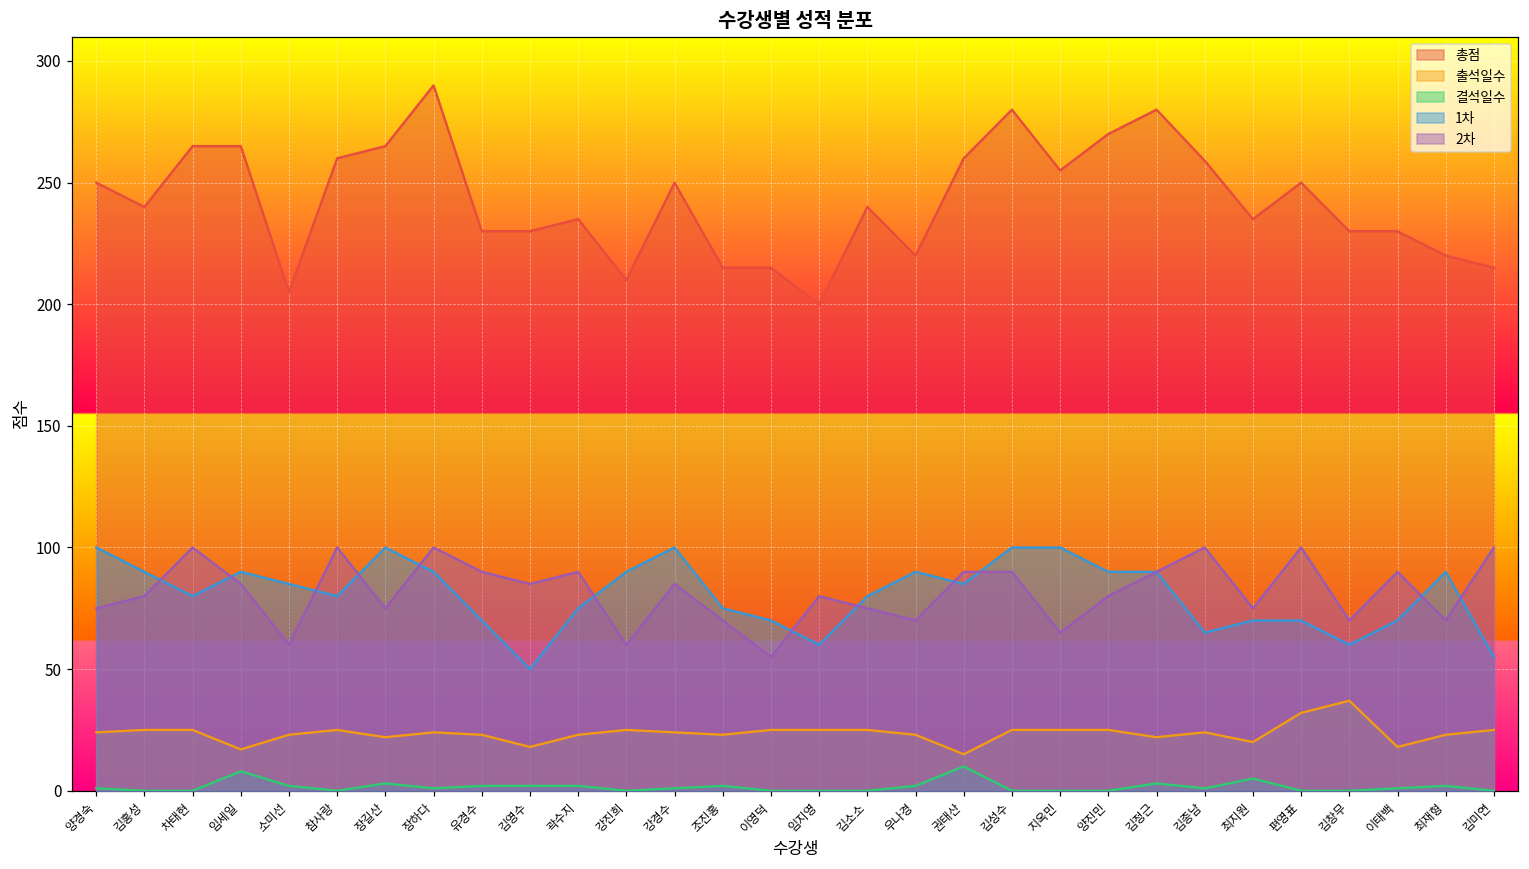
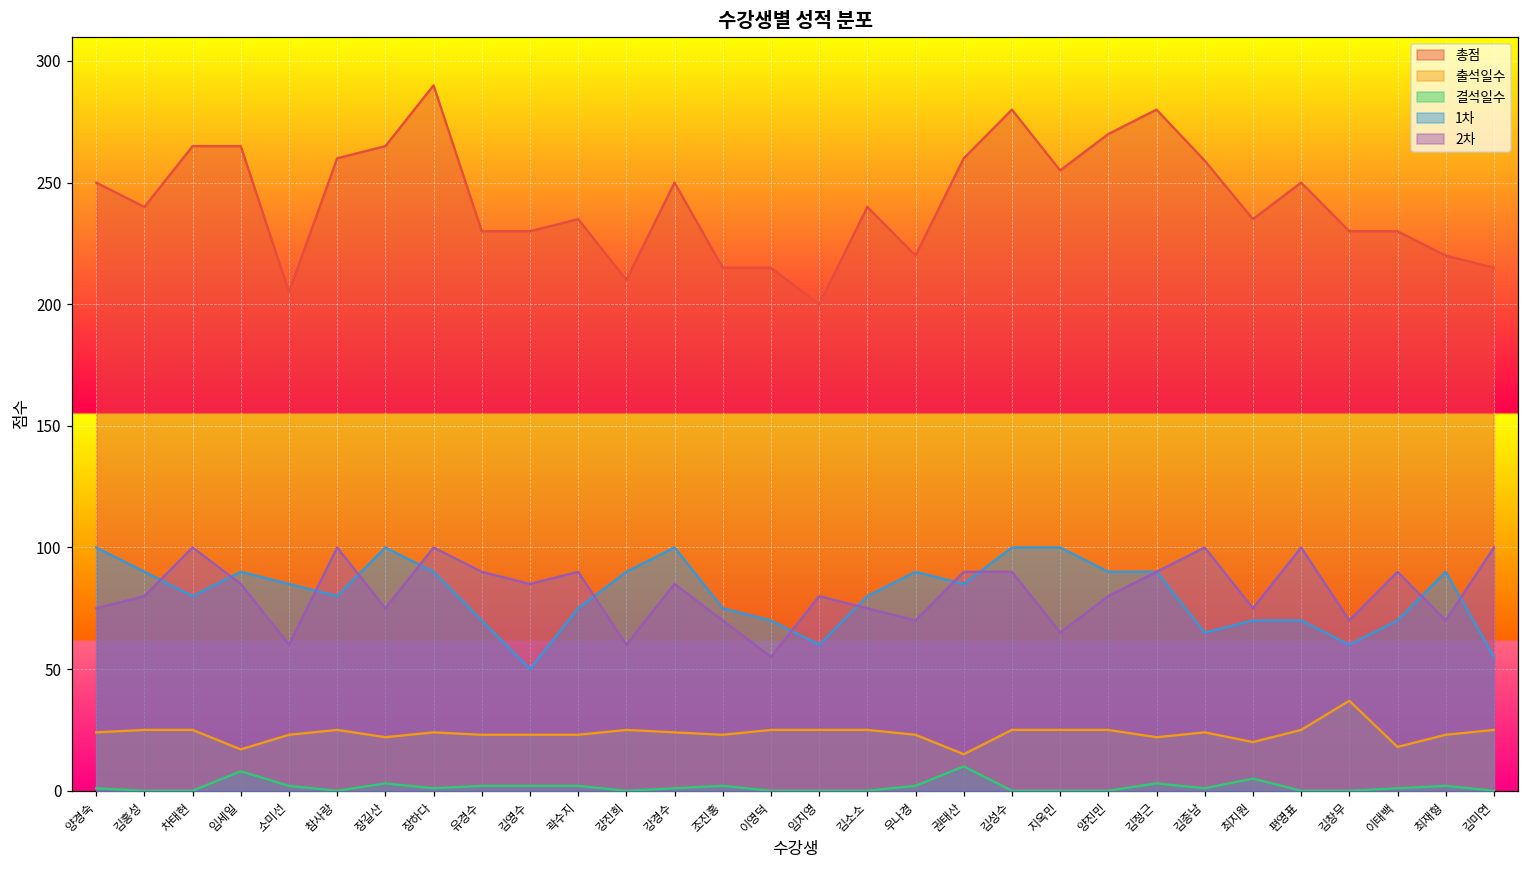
  {
    "총점": {
      "양경숙": 250,
      "김홍성": 240,
      "차태현": 265,
      "임세일": 265,
      "소미선": 205,
      "참사랑": 260,
      "장길산": 265,
      "장하다": 290,
      "유경수": 230,
      "김영수": 230,
      "곽수지": 235,
      "강진희": 210,
      "강경수": 250,
      "조진홍": 215,
      "이영덕": 215,
      "임지영": 200,
      "김소소": 240,
      "우나경": 220,
      "권태산": 260,
      "김성수": 280,
      "지옥민": 255,
      "양진민": 270,
      "김정근": 280,
      "김종남": 259,
      "최지원": 235,
      "편영표": 250,
      "김창무": 230,
      "이태백": 230,
      "최재형": 220,
      "김미연": 215
    },
    "출석일수": {
      "양경숙": 24,
      "김홍성": 25,
      "차태현": 25,
      "임세일": 17,
      "소미선": 23,
      "참사랑": 25,
      "장길산": 22,
      "장하다": 24,
      "유경수": 23,
-     "김영수": 18,
+     "김영수": 23,
      "곽수지": 23,
      "강진희": 25,
      "강경수": 24,
      "조진홍": 23,
      "이영덕": 25,
      "임지영": 25,
      "김소소": 25,
      "우나경": 23,
      "권태산": 15,
      "김성수": 25,
      "지옥민": 25,
      "양진민": 25,
      "김정근": 22,
      "김종남": 24,
      "최지원": 20,
-     "편영표": 32,
+     "편영표": 25,
      "김창무": 37,
      "이태백": 18,
      "최재형": 23,
      "김미연": 25
    },
    "결석일수": {
      "양경숙": 1,
      "김홍성": 0,
      "차태현": 0,
      "임세일": 8,
      "소미선": 2,
      "참사랑": 0,
      "장길산": 3,
      "장하다": 1,
      "유경수": 2,
      "김영수": 2,
      "곽수지": 2,
      "강진희": 0,
      "강경수": 1,
      "조진홍": 2,
      "이영덕": 0,
      "임지영": 0,
      "김소소": 0,
      "우나경": 2,
      "권태산": 10,
      "김성수": 0,
      "지옥민": 0,
      "양진민": 0,
      "김정근": 3,
      "김종남": 1,
      "최지원": 5,
      "편영표": 0,
      "김창무": 0,
      "이태백": 1,
      "최재형": 2,
      "김미연": 0
    },
    "1차": {
      "양경숙": 100,
      "김홍성": 90,
      "차태현": 80,
      "임세일": 90,
      "소미선": 85,
      "참사랑": 80,
      "장길산": 100,
      "장하다": 90,
      "유경수": 70,
      "김영수": 50,
      "곽수지": 75,
      "강진희": 90,
      "강경수": 100,
      "조진홍": 75,
      "이영덕": 70,
      "임지영": 60,
      "김소소": 80,
      "우나경": 90,
      "권태산": 85,
      "김성수": 100,
      "지옥민": 100,
      "양진민": 90,
      "김종남": 65,
      "최지원": 70,
      "편영표": 70,
      "김창무": 60,
      "이태백": 70,
      "최재형": 90,
      "김미연": 55
    },
    "2차": {
      "양경숙": 75,
      "김홍성": 80,
      "차태현": 100,
      "임세일": 85,
      "소미선": 60,
      "참사랑": 100,
      "장길산": 75,
      "장하다": 100,
      "유경수": 90,
      "김영수": 85,
      "곽수지": 90,
      "강진희": 60,
      "강경수": 85,
      "조진홍": 70,
      "이영덕": 55,
      "임지영": 80,
      "김소소": 75,
      "우나경": 70,
      "권태산": 90,
      "김성수": 90,
      "지옥민": 65,
      "양진민": 80,
      "김종남": 100,
      "최지원": 75,
      "편영표": 100,
      "김창무": 70,
      "이태백": 90,
      "최재형": 70,
      "김미연": 100
    }
  }
